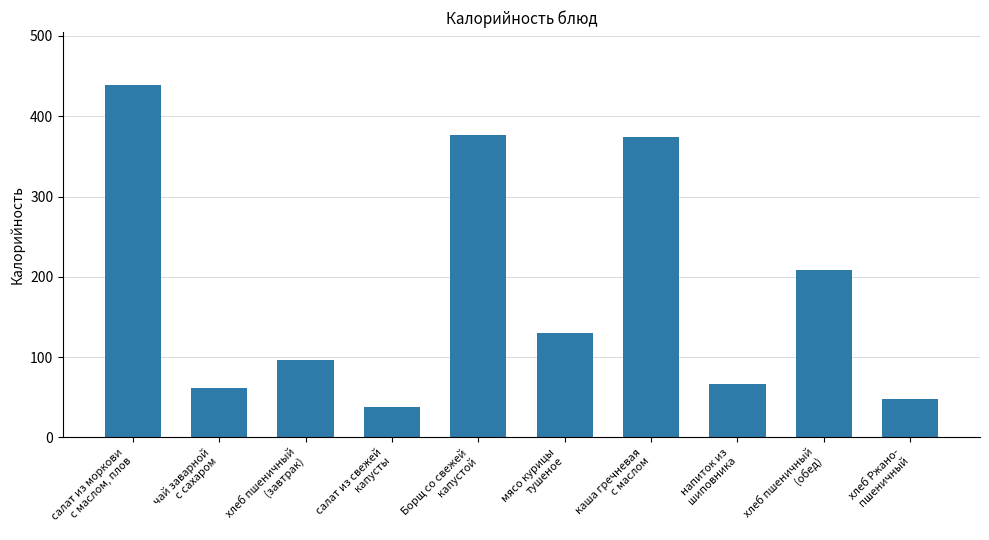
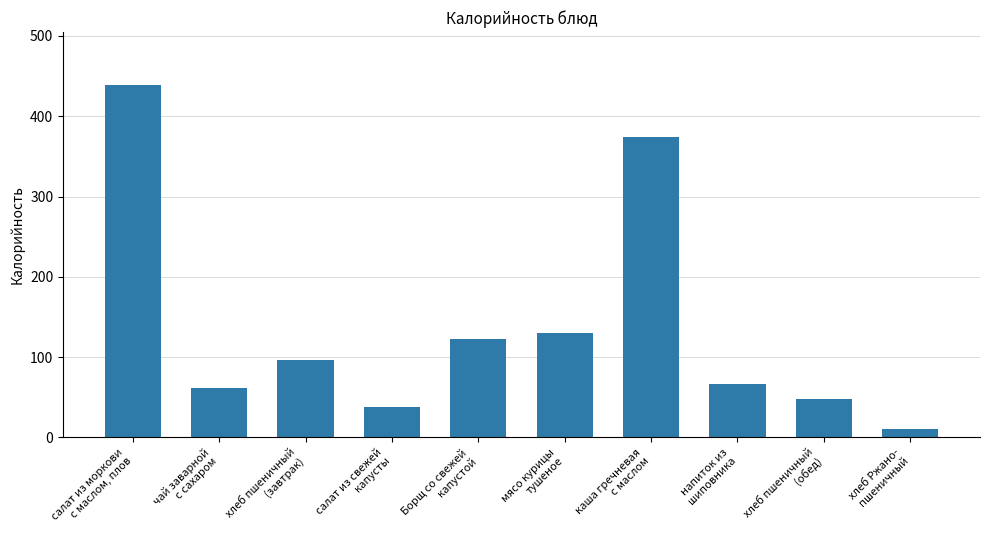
  {
    "салат из моркови с маслом, плов": 440,
    "чай заварной с сахаром": 60,
    "хлеб пшеничный (завтрак)": 100,
    "салат из свежей капусты": 40,
-   "Борщ со свежей капустой": 380,
+   "Борщ со свежей капустой": 120,
    "мясо курицы тушеное": 130,
    "каша гречневая с маслом": 370,
    "напиток из шиповника": 70,
-   "хлеб пшеничный (обед)": 210,
-   "хлеб Ржано- пшеничный": 50
+   "хлеб пшеничный (обед)": 50,
+   "хлеб Ржано- пшеничный": 10
  }
